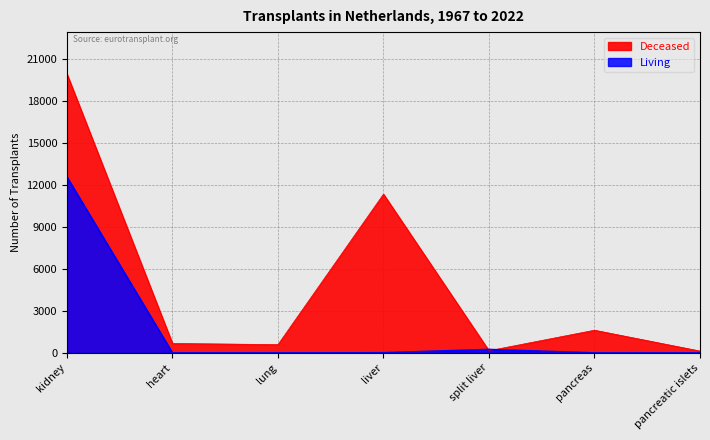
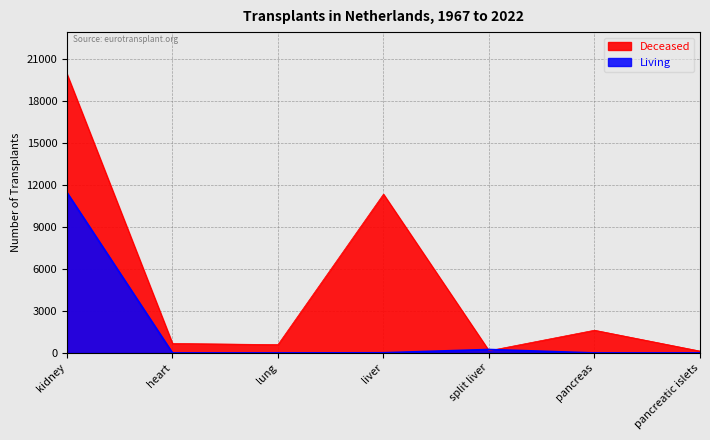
  {
    "Deceased": {
      "kidney": 19900,
      "heart": 700,
      "lung": 600,
      "liver": 11300,
      "pancreas": 1600
    },
    "Living": {
-     "kidney": 12500,
+     "kidney": 11400,
      "heart": 0,
      "lung": 0,
      "liver": 0,
      "pancreas": 0
    }
  }
